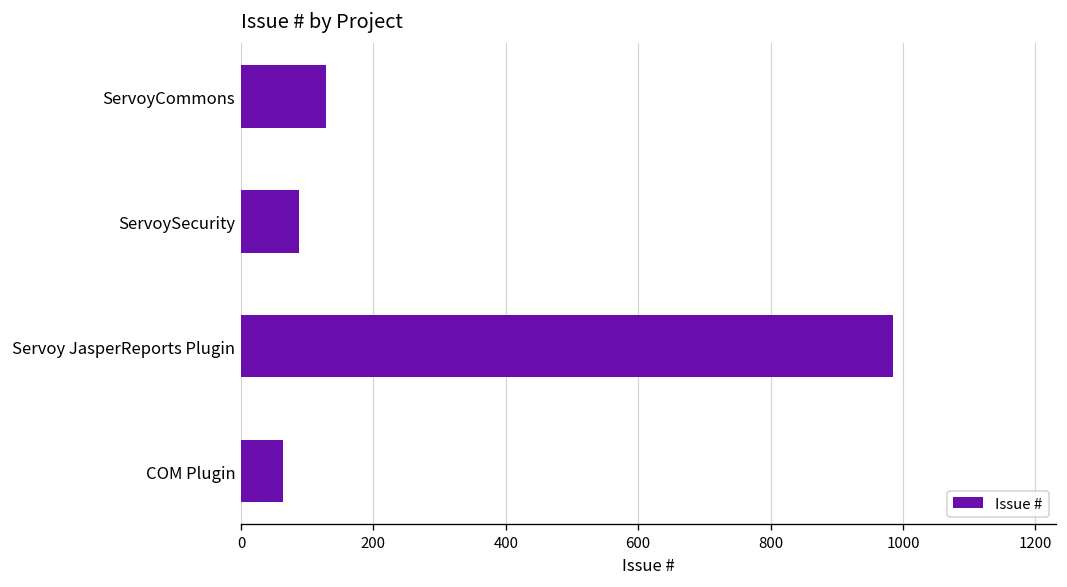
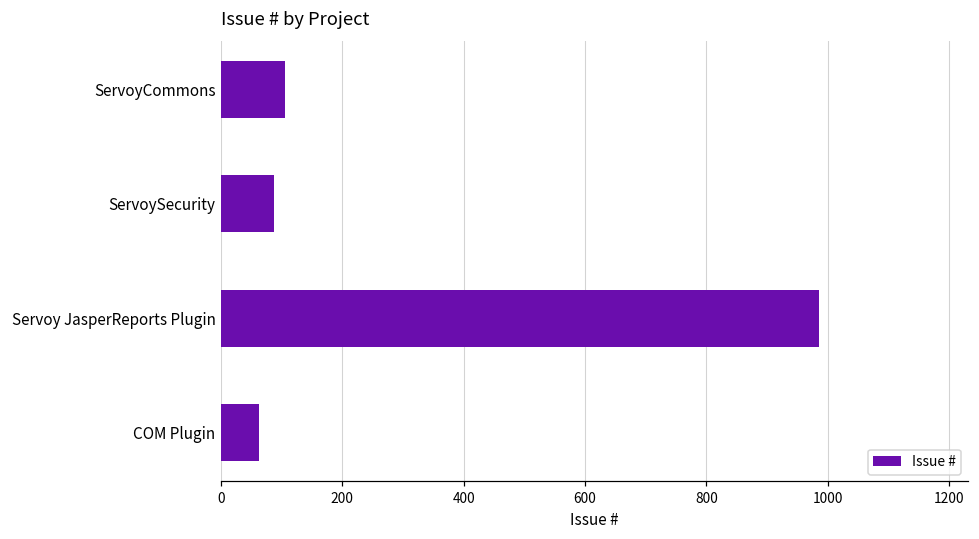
  {
-   "ServoyCommons": 130,
+   "ServoyCommons": 110,
    "ServoySecurity": 90,
    "Servoy JasperReports Plugin": 990,
    "COM Plugin": 60
  }
